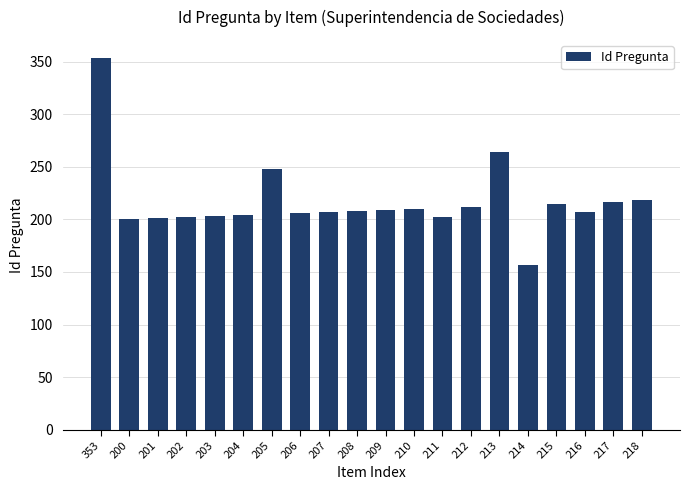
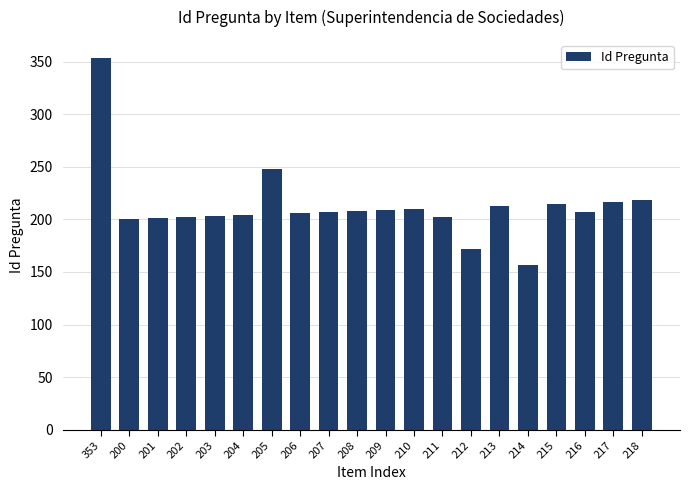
  {
    "353": 353,
    "200": 200,
    "201": 201,
    "202": 202,
    "203": 203,
    "204": 204,
    "205": 248,
    "206": 206,
    "207": 207,
    "208": 208,
    "209": 209,
    "210": 210,
    "211": 202,
-   "212": 212,
-   "213": 264,
+   "212": 172,
+   "213": 213,
    "214": 157,
    "215": 215,
    "216": 207,
    "217": 217,
    "218": 218
  }
